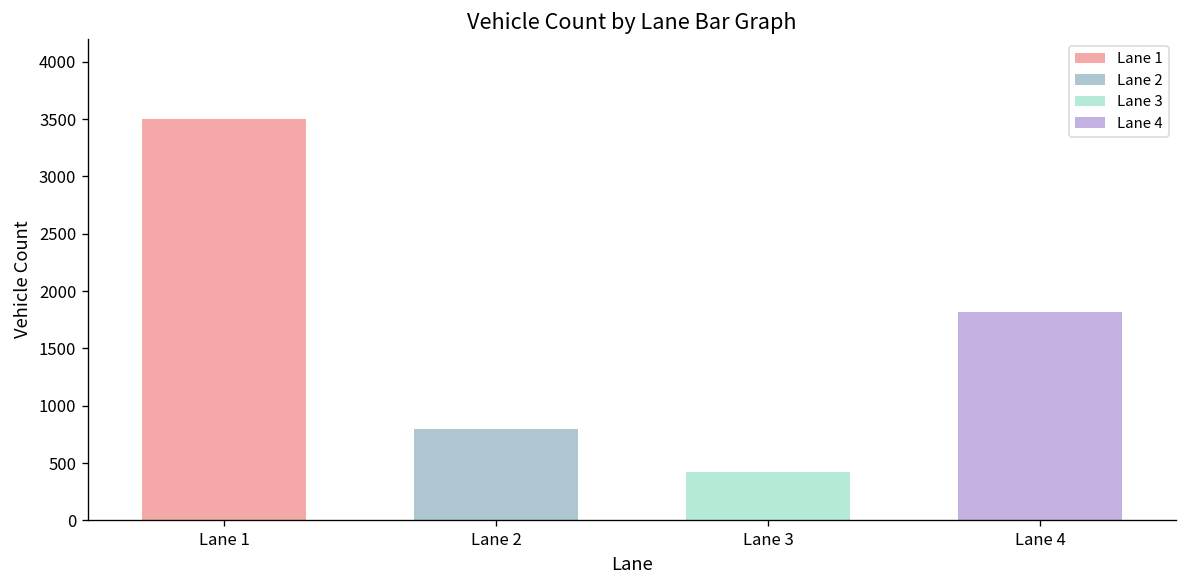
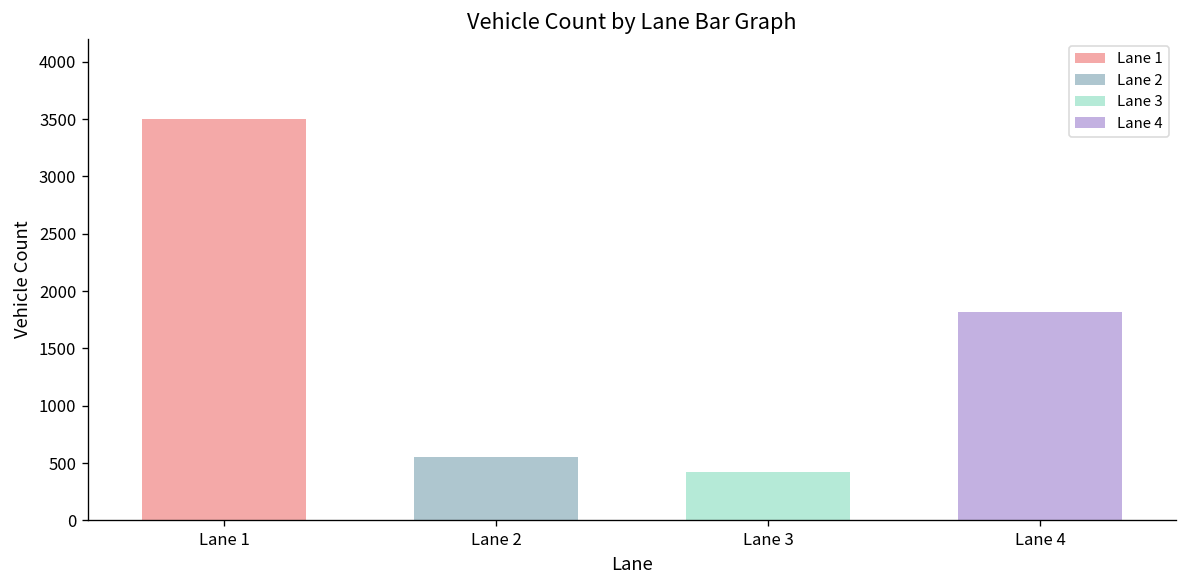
  {
    "Lane 1": 3500,
-   "Lane 2": 800,
+   "Lane 2": 600,
    "Lane 3": 400,
    "Lane 4": 1800
  }
